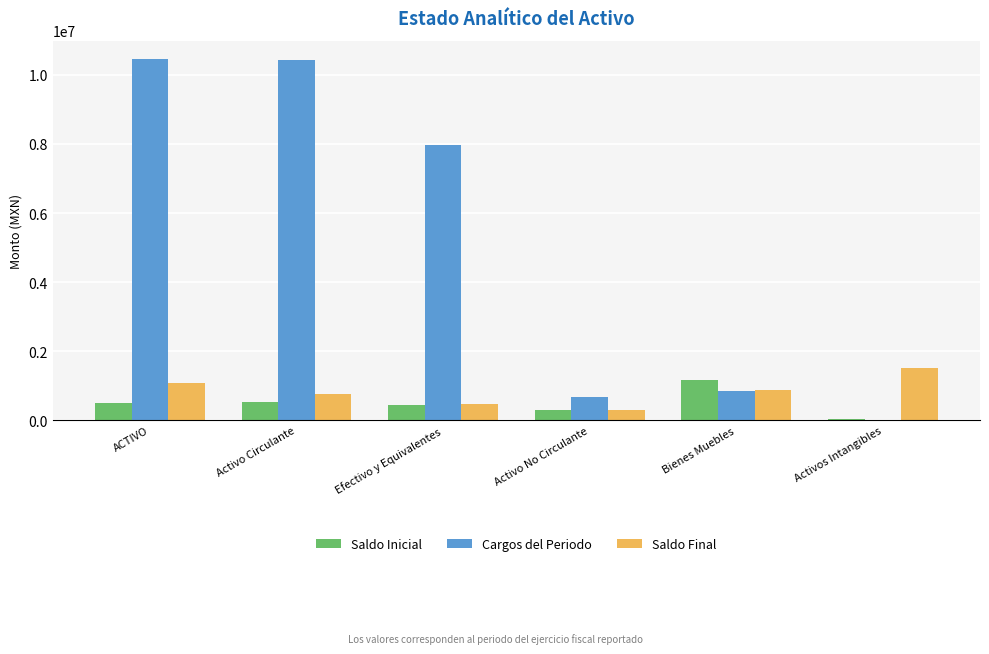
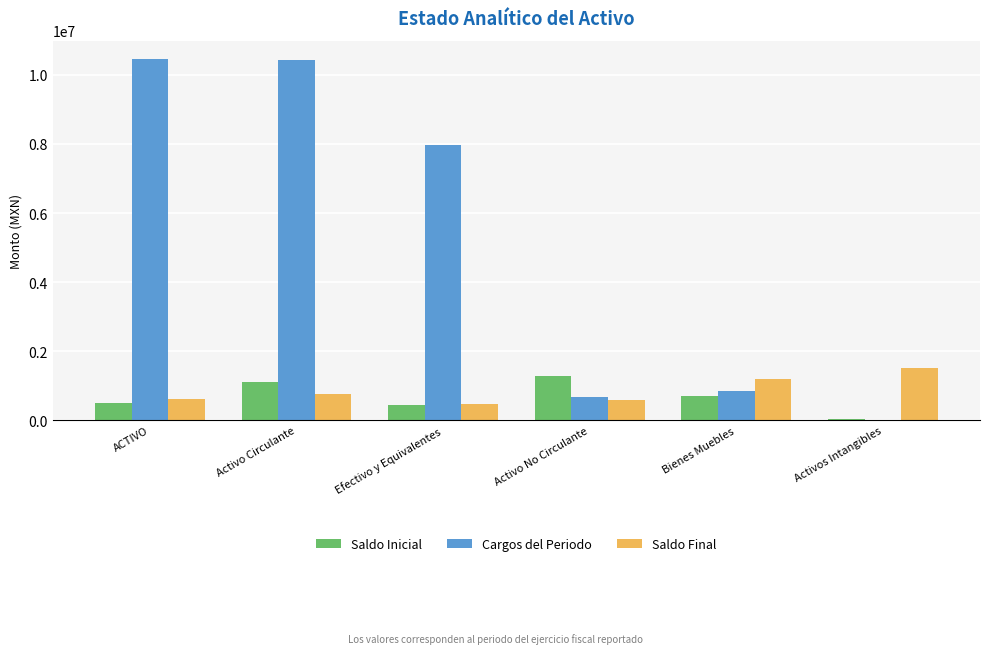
  {
    "Saldo Inicial": {
      "ACTIVO": 500000,
-     "Activo Circulante": 500000,
+     "Activo Circulante": 1100000,
      "Efectivo y Equivalentes": 500000,
-     "Activo No Circulante": 300000,
-     "Bienes Muebles": 1200000
+     "Activo No Circulante": 1300000,
+     "Bienes Muebles": 700000
    },
    "Cargos del Periodo": {
      "ACTIVO": 10500000,
      "Activo Circulante": 10400000,
      "Efectivo y Equivalentes": 8000000,
      "Activo No Circulante": 700000,
      "Bienes Muebles": 800000,
      "Activos Intangibles": 0
    },
    "Saldo Final": {
-     "ACTIVO": 1100000,
+     "ACTIVO": 600000,
      "Activo Circulante": 800000,
      "Efectivo y Equivalentes": 500000,
-     "Activo No Circulante": 300000,
-     "Bienes Muebles": 900000,
+     "Activo No Circulante": 600000,
+     "Bienes Muebles": 1200000,
      "Activos Intangibles": 1500000
    }
  }
